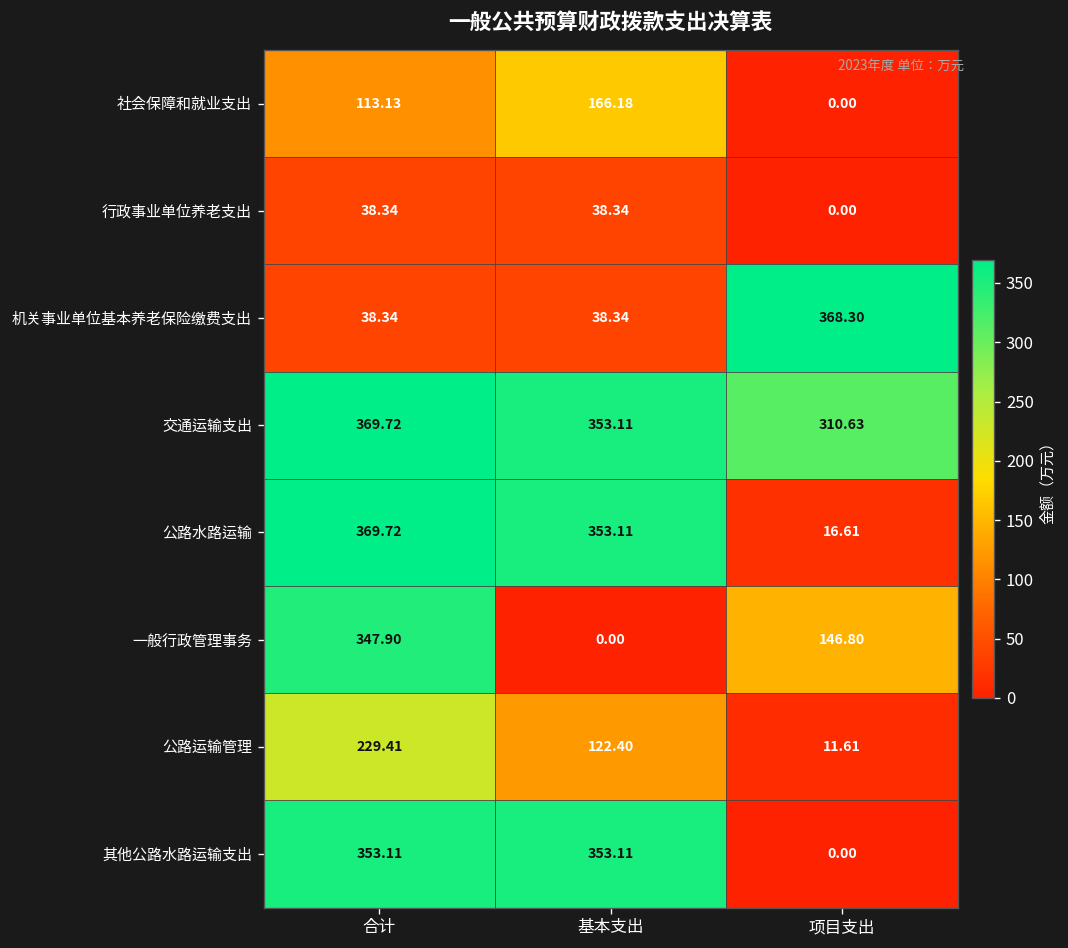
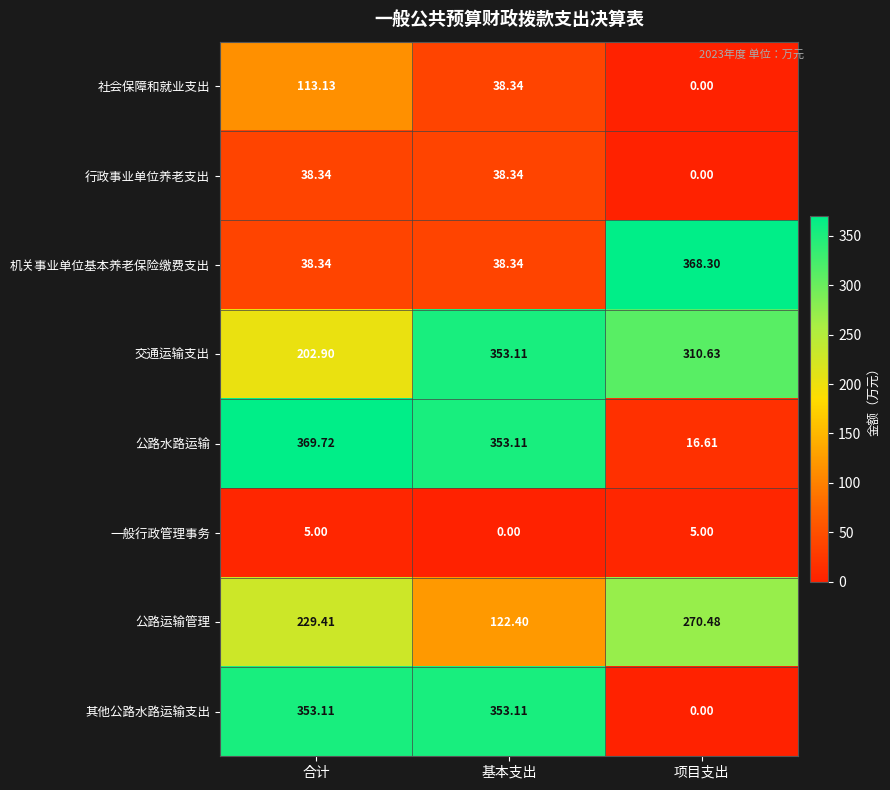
  {
    "社会保障和就业支出": {
      "合计": 113.13,
-     "基本支出": 166.18
+     "基本支出": 38.34
    },
    "行政事业单位养老支出": {
      "合计": 38.34,
      "基本支出": 38.34,
      "项目支出": 0.00
    },
    "机关事业单位基本养老保险缴费支出": {
      "合计": 38.34,
      "基本支出": 38.34,
      "项目支出": 368.30
    },
    "交通运输支出": {
-     "合计": 369.72,
+     "合计": 202.90,
      "基本支出": 353.11,
      "项目支出": 310.63
    },
    "公路水路运输": {
      "合计": 369.72,
      "基本支出": 353.11,
      "项目支出": 16.61
    },
    "一般行政管理事务": {
-     "合计": 347.90,
+     "合计": 5.00,
      "基本支出": 0.00,
-     "项目支出": 146.80
+     "项目支出": 5.00
    },
    "公路运输管理": {
      "合计": 229.41,
      "基本支出": 122.40,
-     "项目支出": 11.61
+     "项目支出": 270.48
    },
    "其他公路水路运输支出": {
      "合计": 353.11,
      "基本支出": 353.11,
      "项目支出": 0.00
    }
  }
